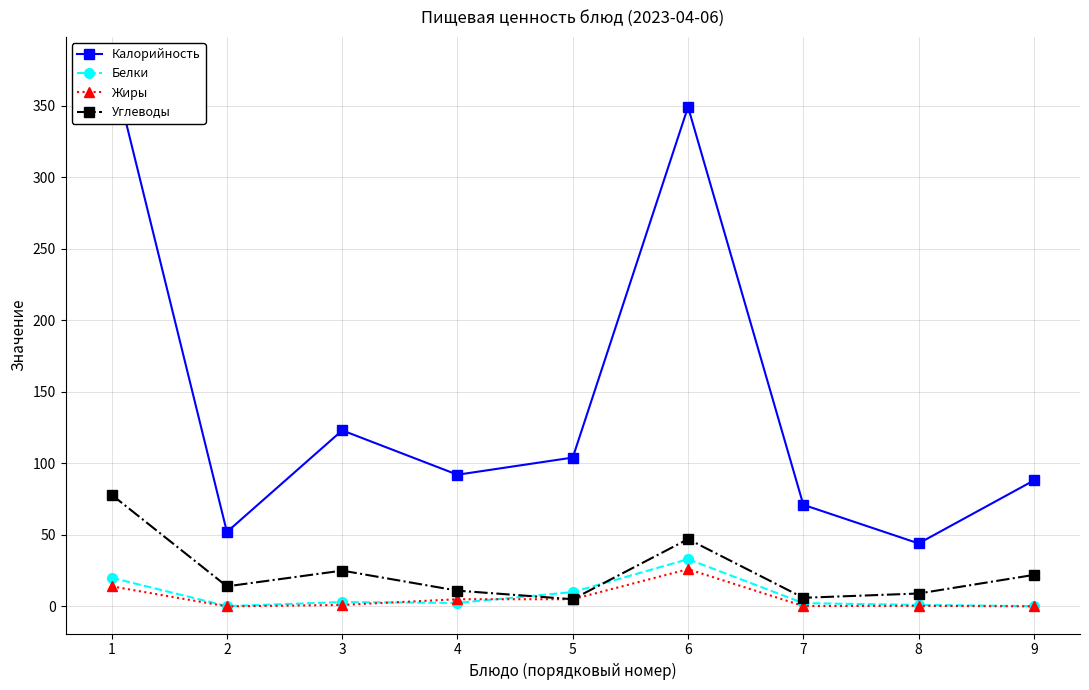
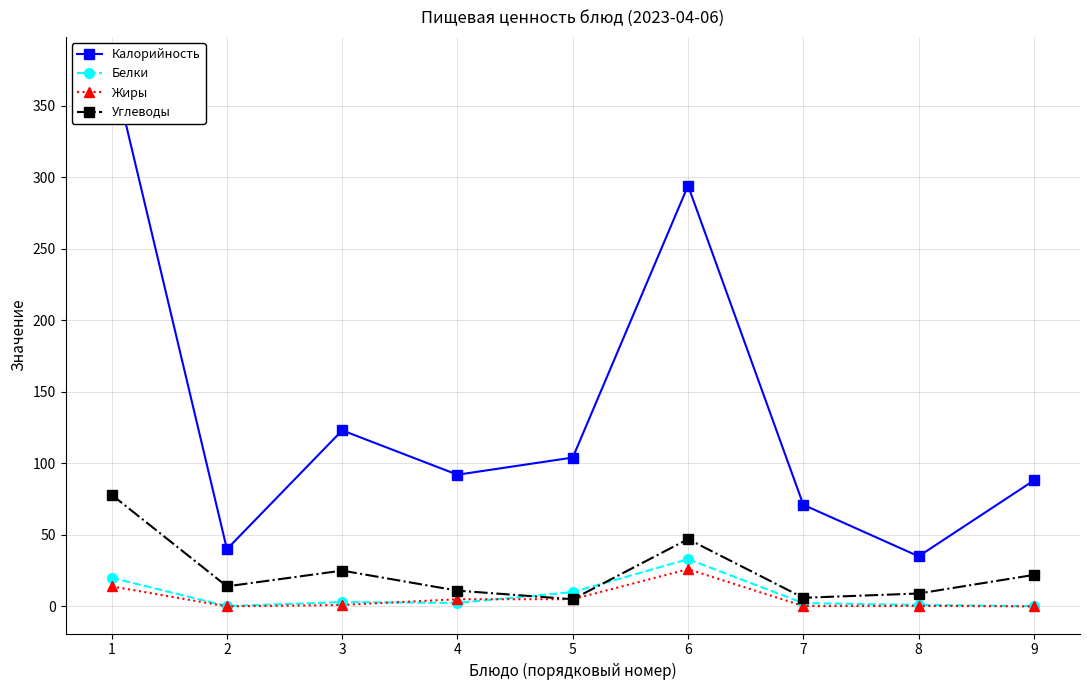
  {
    "Калорийность": {
-     "2": 52,
+     "2": 40,
      "3": 123,
      "4": 92,
      "5": 104,
-     "6": 349,
+     "6": 294,
      "7": 71,
-     "8": 44,
+     "8": 35,
      "9": 88
    },
    "Белки": {
      "1": 20,
      "3": 3,
      "4": 2,
      "5": 10,
      "6": 33,
      "7": 2
    },
    "Жиры": {
      "1": 14,
      "3": 1,
      "4": 5,
      "6": 26,
      "7": 0
    },
    "Углеводы": {
      "1": 78,
      "2": 14,
      "3": 25,
      "4": 11,
      "6": 47,
      "7": 6,
      "8": 9,
      "9": 22
    }
  }
